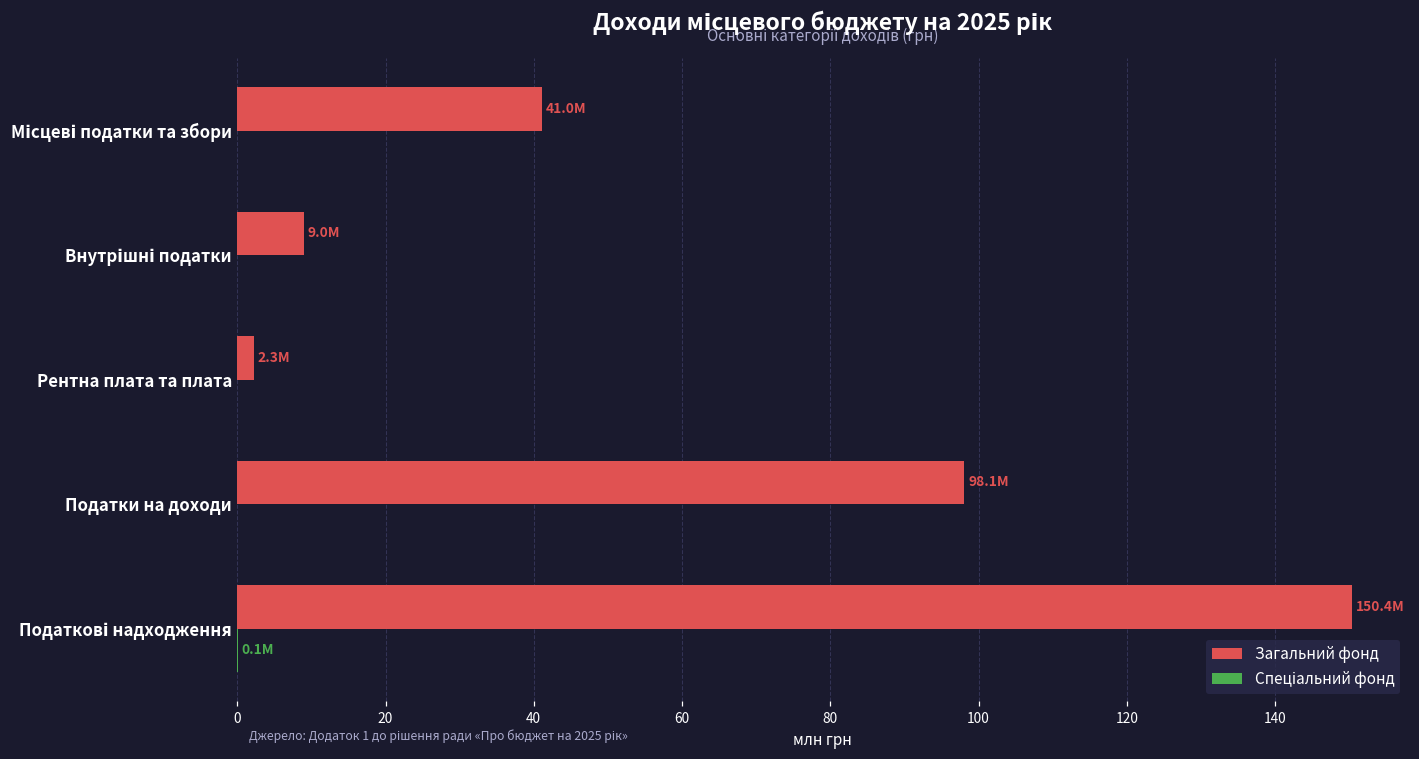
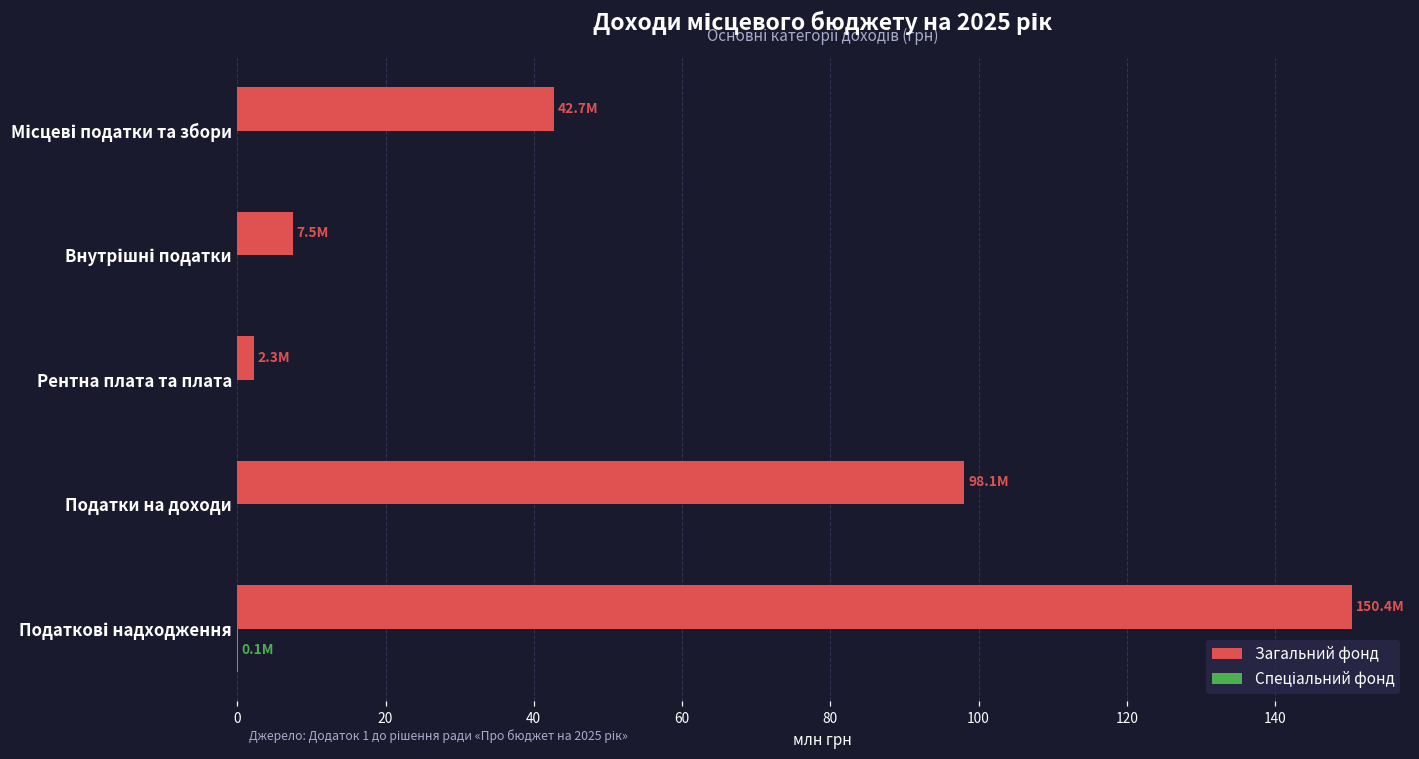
  {
    "Загальний фонд": {
-     "Місцеві податки та збори": "41.0M",
-     "Внутрішні податки": "9.0M",
+     "Місцеві податки та збори": "42.7M",
+     "Внутрішні податки": "7.5M",
      "Рентна плата та плата": "2.3M",
      "Податки на доходи": "98.1M",
      "Податкові надходження": "150.4M"
    },
    "Спеціальний фонд": {
      "Податкові надходження": "0.1M"
    }
  }
